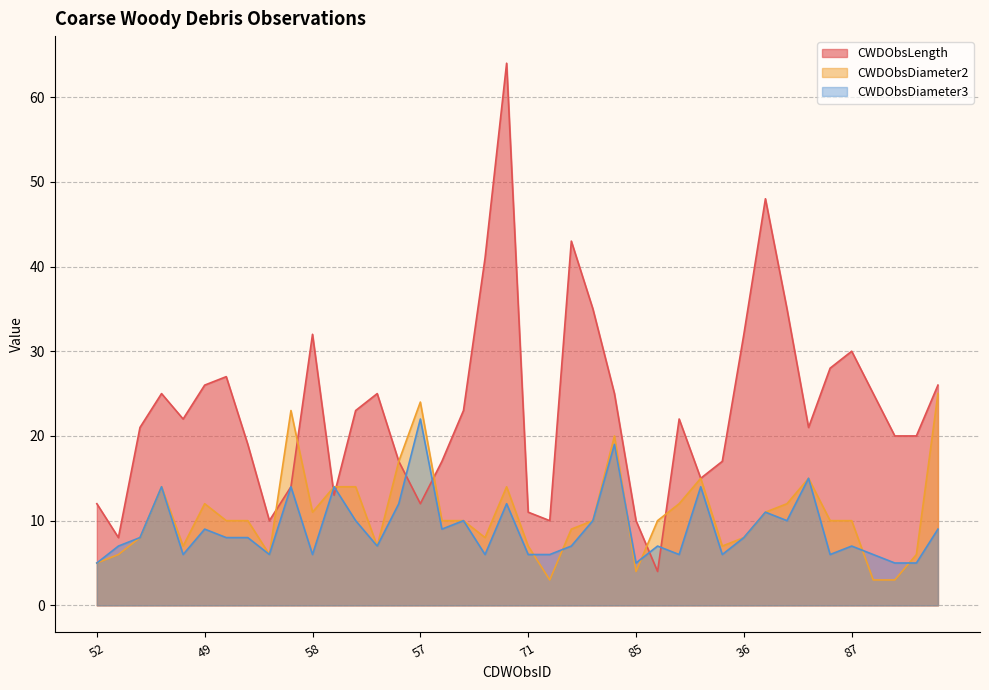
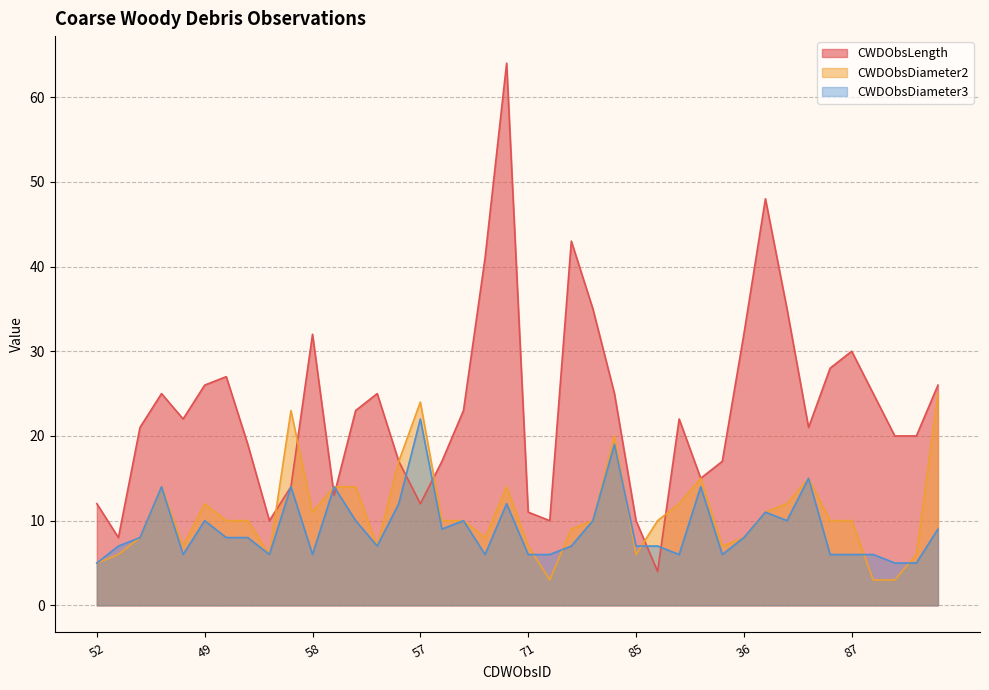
  {
    "CWDObsLength": {
      "52": 12,
      "49": 26,
      "58": 32,
      "57": 12,
      "71": 11,
      "85": 10,
      "87": 30
    },
    "CWDObsDiameter2": {
      "49": 12,
      "58": 11,
      "57": 24,
      "71": 7,
-     "85": 4,
+     "85": 6,
      "87": 10
    },
    "CWDObsDiameter3": {
-     "49": 9,
+     "49": 10,
      "58": 6,
      "57": 22,
      "71": 6,
-     "85": 5,
-     "87": 7
+     "85": 7,
+     "87": 6
    }
  }
